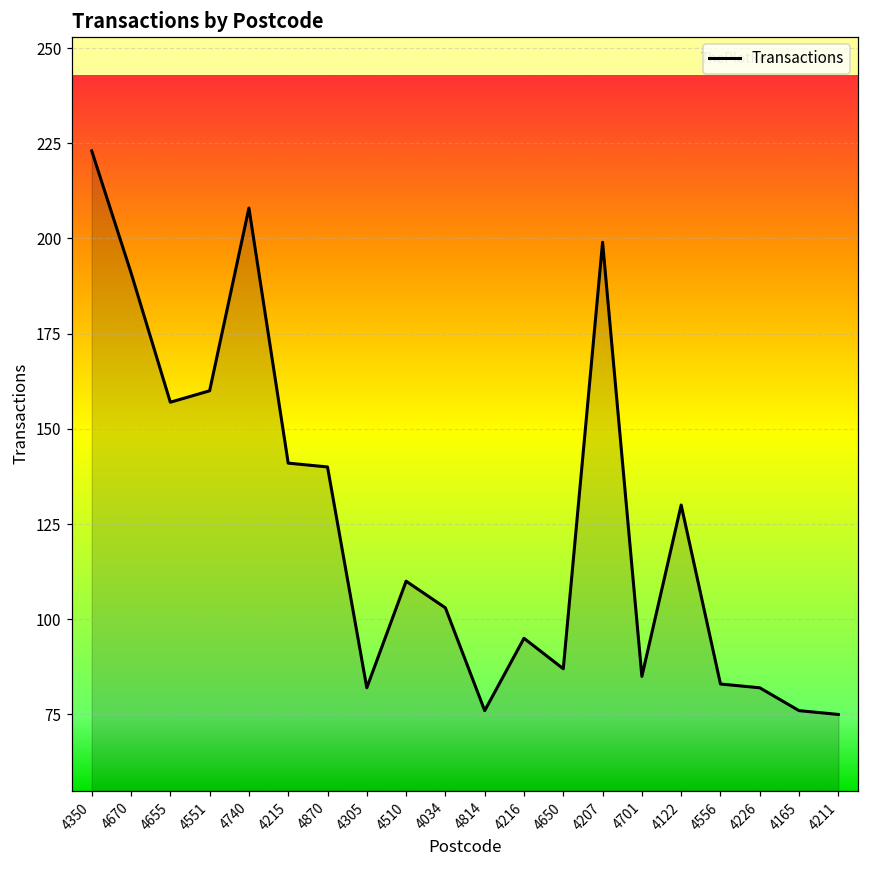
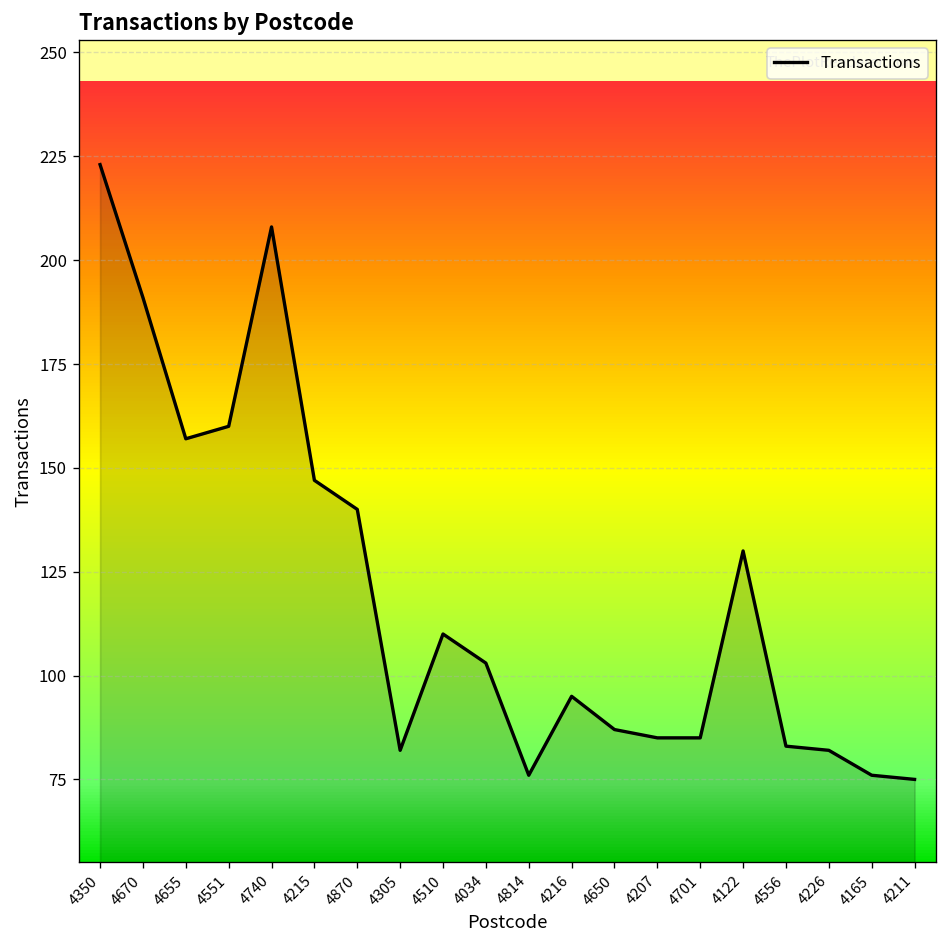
  {
    "4350": 223,
    "4670": 191,
    "4655": 157,
    "4551": 160,
    "4740": 208,
-   "4215": 141,
+   "4215": 147,
    "4870": 140,
    "4305": 82,
    "4510": 110,
    "4034": 103,
    "4814": 76,
    "4216": 95,
    "4650": 87,
-   "4207": 199,
+   "4207": 85,
    "4701": 85,
    "4122": 130,
    "4556": 83,
    "4226": 82,
    "4165": 76,
    "4211": 75
  }
